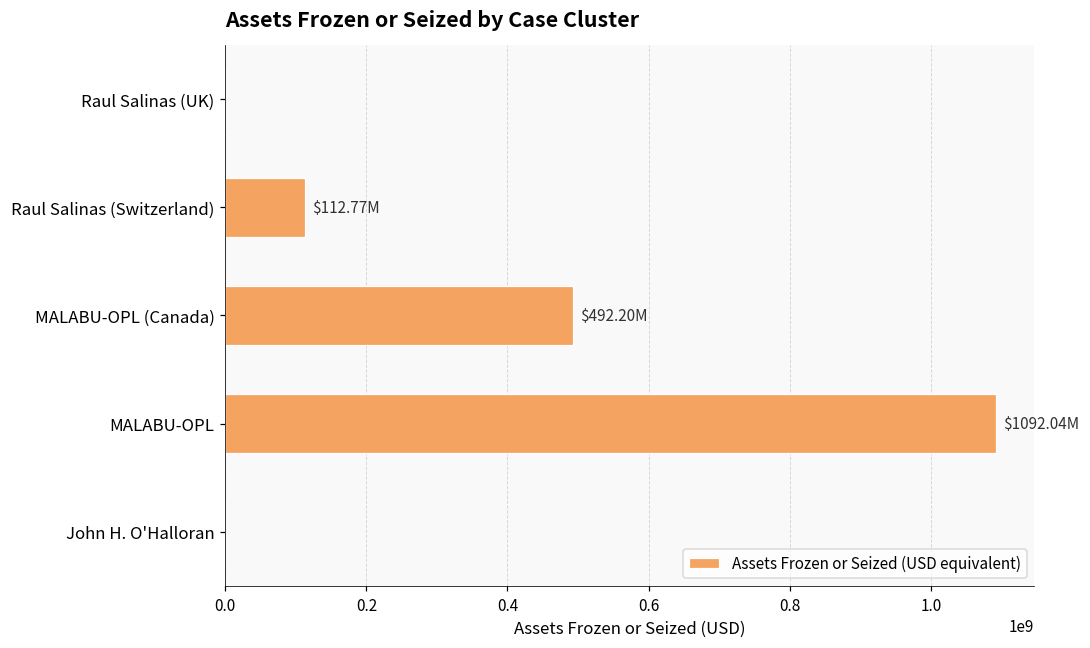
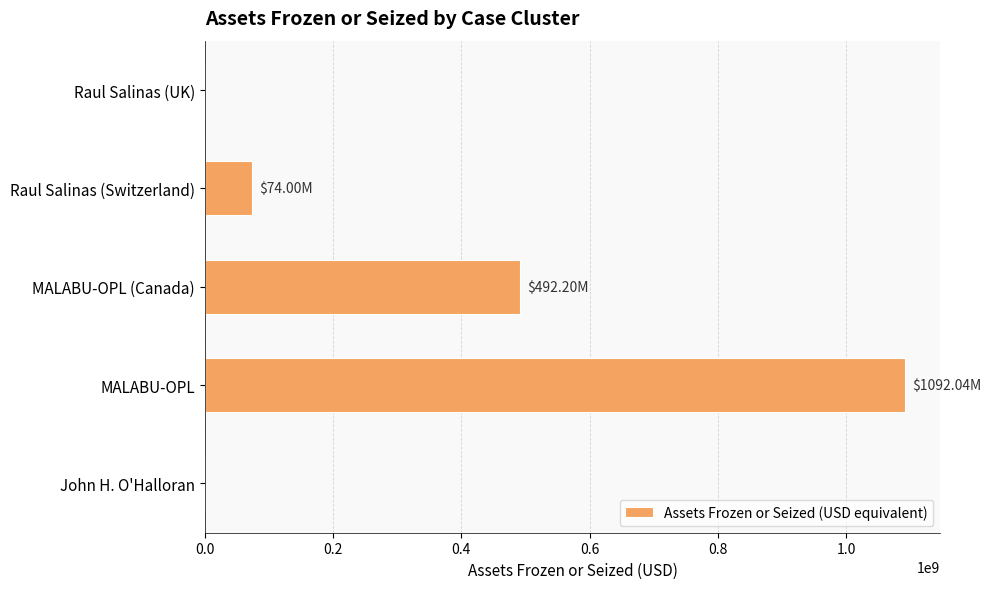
  {
-   "Raul Salinas (Switzerland)": "$112.77M",
+   "Raul Salinas (Switzerland)": "$74.00M",
    "MALABU-OPL (Canada)": "$492.20M",
    "MALABU-OPL": "$1092.04M"
  }
